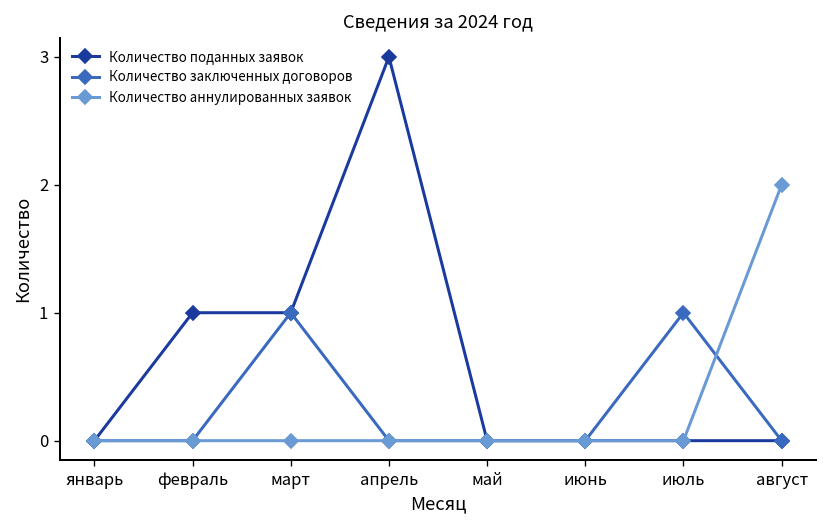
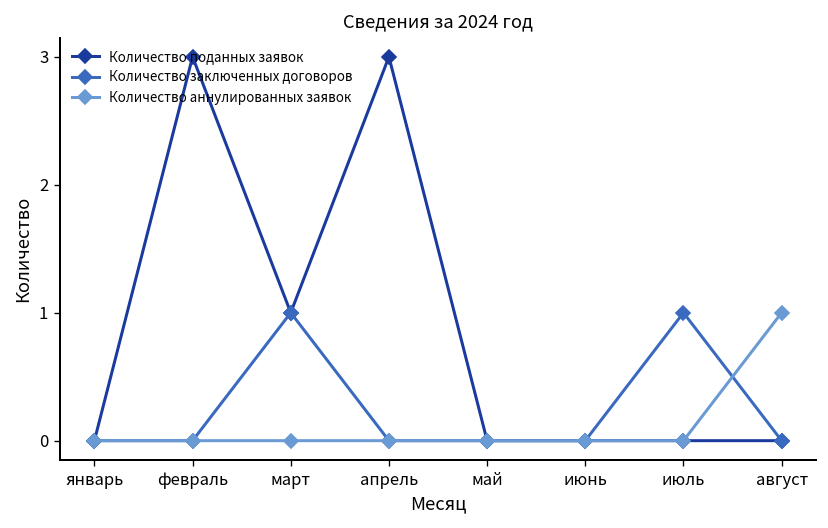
  {
    "Количество поданных заявок": {
-     "февраль": 1,
+     "февраль": 3,
      "апрель": 3
    },
    "Количество заключенных договоров": {
      "июль": 1
    },
    "Количество аннулированных заявок": {
      "март": 0,
-     "август": 2
+     "август": 1
    }
  }
